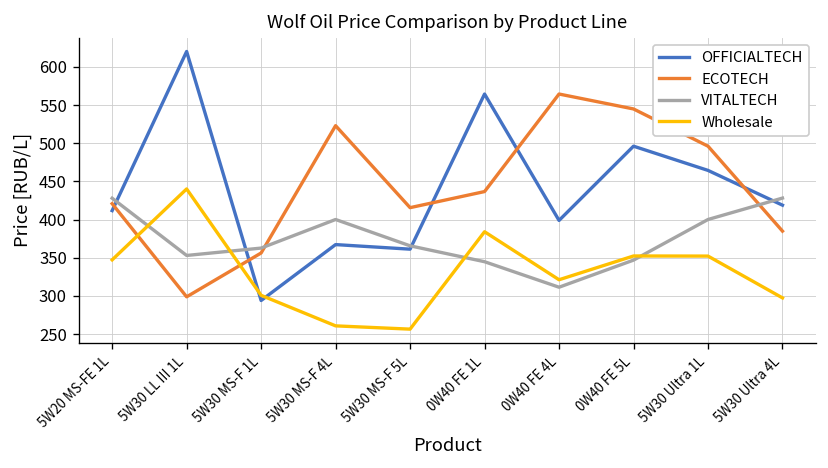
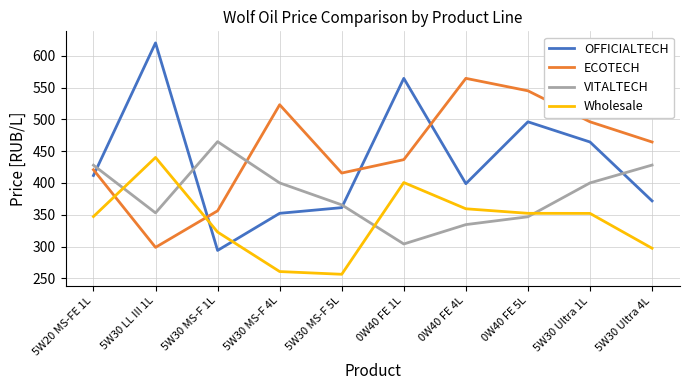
  {
    "OFFICIALTECH": {
      "5W20 MS-FE 1L": 410,
      "5W30 LL III 1L": 620,
      "5W30 MS-F 1L": 290,
-     "5W30 MS-F 4L": 370,
+     "5W30 MS-F 4L": 350,
      "5W30 MS-F 5L": 360,
      "0W40 FE 1L": 560,
      "0W40 FE 4L": 400,
      "0W40 FE 5L": 500,
      "5W30 Ultra 1L": 460,
-     "5W30 Ultra 4L": 420
+     "5W30 Ultra 4L": 370
    },
    "ECOTECH": {
      "5W20 MS-FE 1L": 420,
      "5W30 LL III 1L": 300,
      "5W30 MS-F 1L": 360,
      "5W30 MS-F 4L": 520,
      "5W30 MS-F 5L": 420,
      "0W40 FE 1L": 440,
      "0W40 FE 4L": 560,
      "0W40 FE 5L": 540,
      "5W30 Ultra 1L": 500,
-     "5W30 Ultra 4L": 380
+     "5W30 Ultra 4L": 460
    },
    "VITALTECH": {
      "5W20 MS-FE 1L": 430,
      "5W30 LL III 1L": 350,
-     "5W30 MS-F 1L": 360,
+     "5W30 MS-F 1L": 460,
      "5W30 MS-F 4L": 400,
      "5W30 MS-F 5L": 370,
-     "0W40 FE 1L": 340,
-     "0W40 FE 4L": 310,
+     "0W40 FE 1L": 300,
+     "0W40 FE 4L": 330,
      "0W40 FE 5L": 350,
      "5W30 Ultra 1L": 400,
      "5W30 Ultra 4L": 430
    },
    "Wholesale": {
      "5W20 MS-FE 1L": 350,
      "5W30 LL III 1L": 440,
-     "5W30 MS-F 1L": 300,
+     "5W30 MS-F 1L": 320,
      "5W30 MS-F 4L": 260,
      "5W30 MS-F 5L": 260,
-     "0W40 FE 1L": 380,
-     "0W40 FE 4L": 320,
+     "0W40 FE 1L": 400,
+     "0W40 FE 4L": 360,
      "0W40 FE 5L": 350,
      "5W30 Ultra 1L": 350,
      "5W30 Ultra 4L": 300
    }
  }
